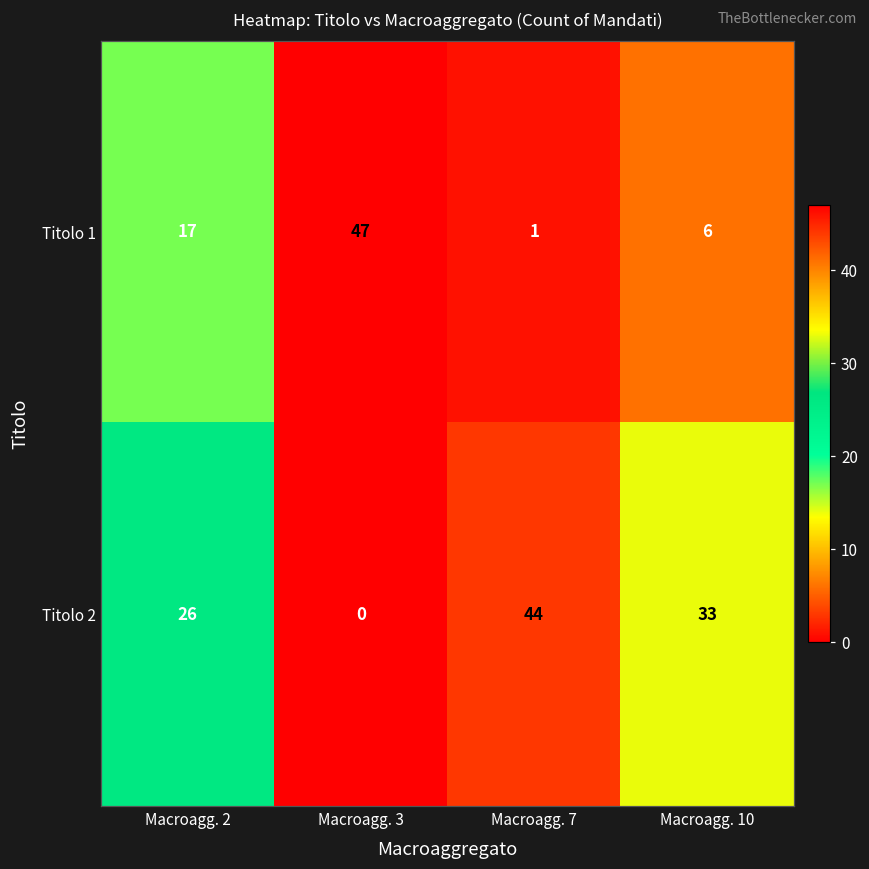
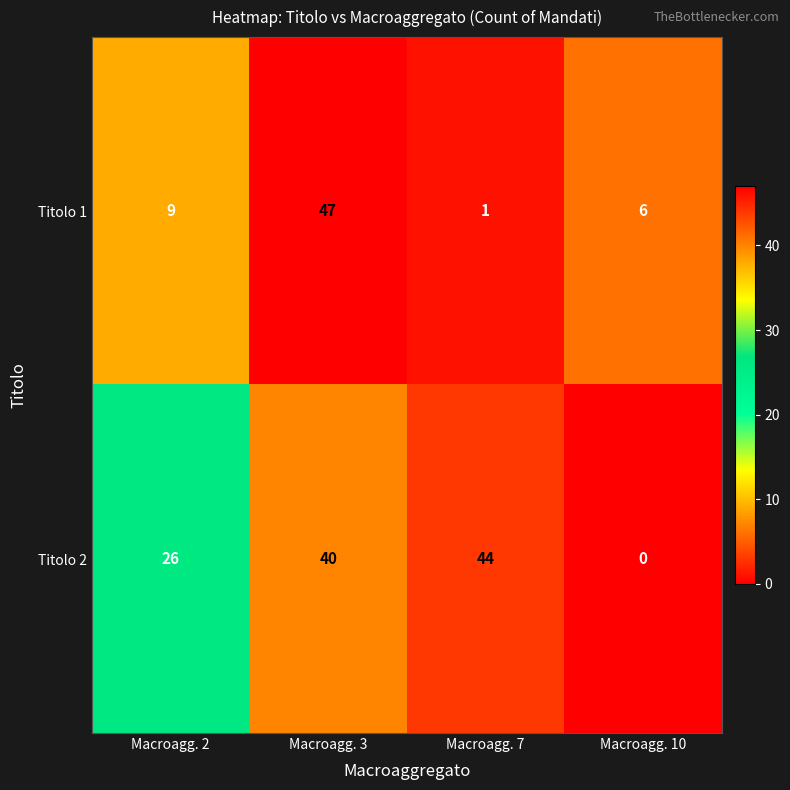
  {
    "Titolo 1": {
-     "Macroagg. 2": 17,
+     "Macroagg. 2": 9,
      "Macroagg. 3": 47,
      "Macroagg. 7": 1,
      "Macroagg. 10": 6
    },
    "Titolo 2": {
      "Macroagg. 2": 26,
-     "Macroagg. 3": 0,
+     "Macroagg. 3": 40,
      "Macroagg. 7": 44,
-     "Macroagg. 10": 33
+     "Macroagg. 10": 0
    }
  }
